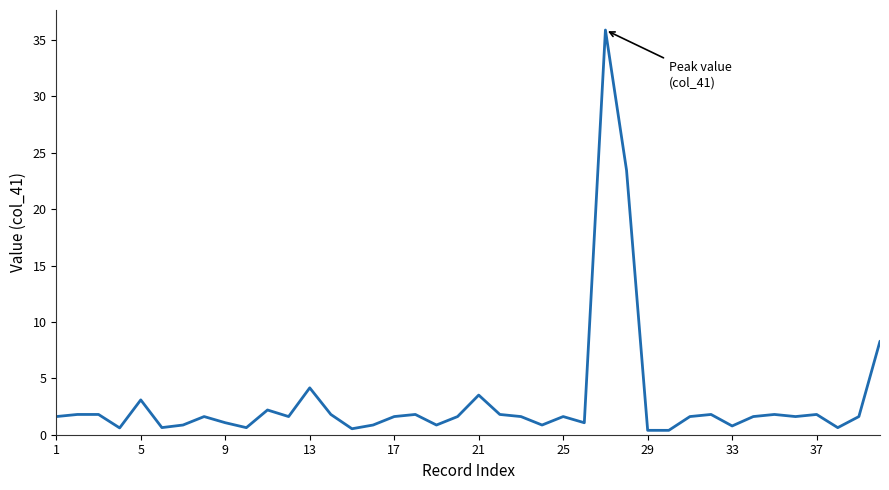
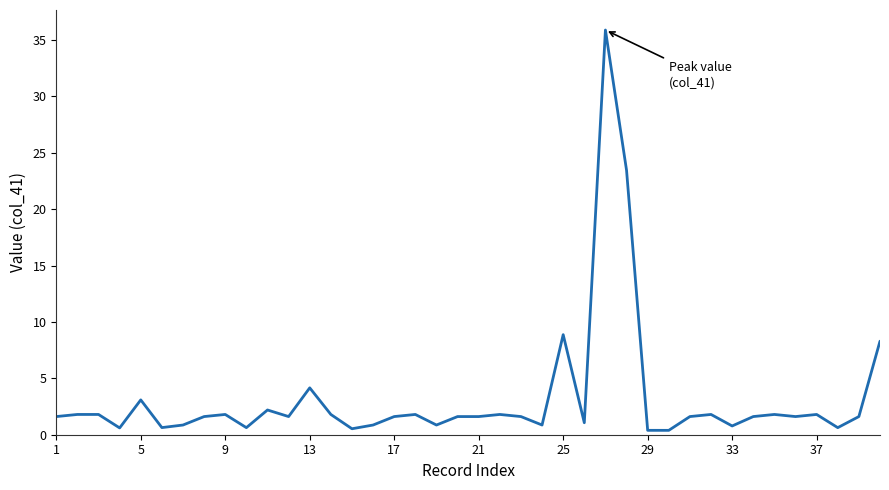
  {
    "1": 1.6,
    "5": 3.1,
-   "9": 1.1,
+   "9": 1.8,
    "13": 4.2,
    "17": 1.6,
-   "21": 3.5,
-   "25": 1.6,
+   "21": 1.6,
+   "25": 8.9,
    "29": 0.4,
    "33": 0.8,
    "37": 1.8
  }
